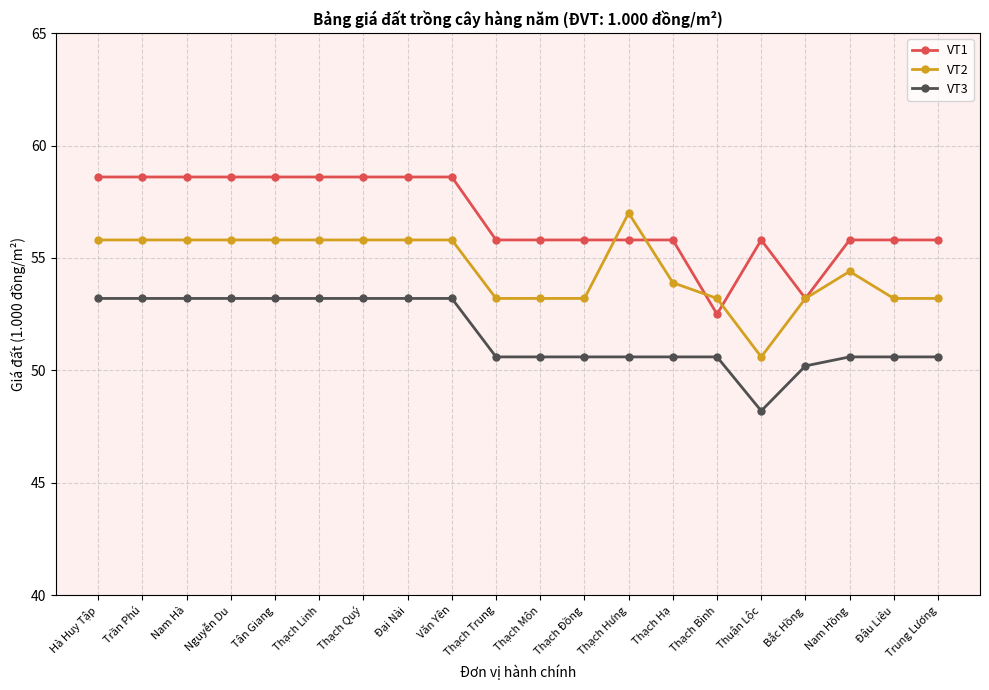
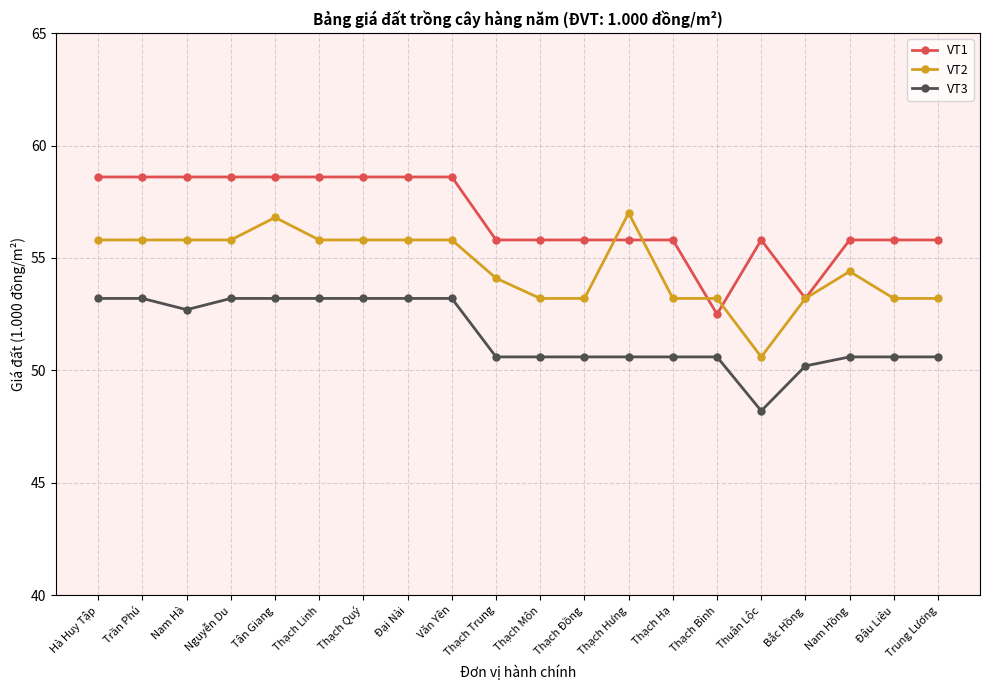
  {
    "VT1": {
      "Hà Huy Tập": 58.6,
      "Trần Phú": 58.6,
      "Nam Hà": 58.6,
      "Nguyễn Du": 58.6,
      "Tân Giang": 58.6,
      "Thạch Linh": 58.6,
      "Thạch Quý": 58.6,
      "Đại Nài": 58.6,
      "Văn Yên": 58.6,
      "Thạch Trung": 55.8,
      "Thạch Môn": 55.8,
      "Thạch Đồng": 55.8,
      "Thạch Hưng": 55.8,
      "Thạch Hạ": 55.8,
      "Thạch Bình": 52.5,
      "Thuận Lộc": 55.8,
      "Nam Hồng": 55.8,
      "Đậu Liêu": 55.8,
      "Trung Lương": 55.8
    },
    "VT2": {
      "Hà Huy Tập": 55.8,
      "Trần Phú": 55.8,
      "Nam Hà": 55.8,
      "Nguyễn Du": 55.8,
-     "Tân Giang": 55.8,
+     "Tân Giang": 56.8,
      "Thạch Linh": 55.8,
      "Thạch Quý": 55.8,
      "Đại Nài": 55.8,
      "Văn Yên": 55.8,
-     "Thạch Trung": 53.2,
+     "Thạch Trung": 54.1,
      "Thạch Môn": 53.2,
      "Thạch Đồng": 53.2,
      "Thạch Hưng": 57.0,
-     "Thạch Hạ": 53.9,
+     "Thạch Hạ": 53.2,
      "Thạch Bình": 53.2,
      "Thuận Lộc": 50.6,
      "Nam Hồng": 54.4,
      "Đậu Liêu": 53.2,
      "Trung Lương": 53.2
    },
    "VT3": {
      "Hà Huy Tập": 53.2,
      "Trần Phú": 53.2,
-     "Nam Hà": 53.2,
+     "Nam Hà": 52.7,
      "Nguyễn Du": 53.2,
      "Tân Giang": 53.2,
      "Thạch Linh": 53.2,
      "Thạch Quý": 53.2,
      "Đại Nài": 53.2,
      "Văn Yên": 53.2,
      "Thạch Trung": 50.6,
      "Thạch Môn": 50.6,
      "Thạch Đồng": 50.6,
      "Thạch Hưng": 50.6,
      "Thạch Hạ": 50.6,
      "Thạch Bình": 50.6,
      "Thuận Lộc": 48.2,
      "Bắc Hồng": 50.2,
      "Nam Hồng": 50.6,
      "Đậu Liêu": 50.6,
      "Trung Lương": 50.6
    }
  }
